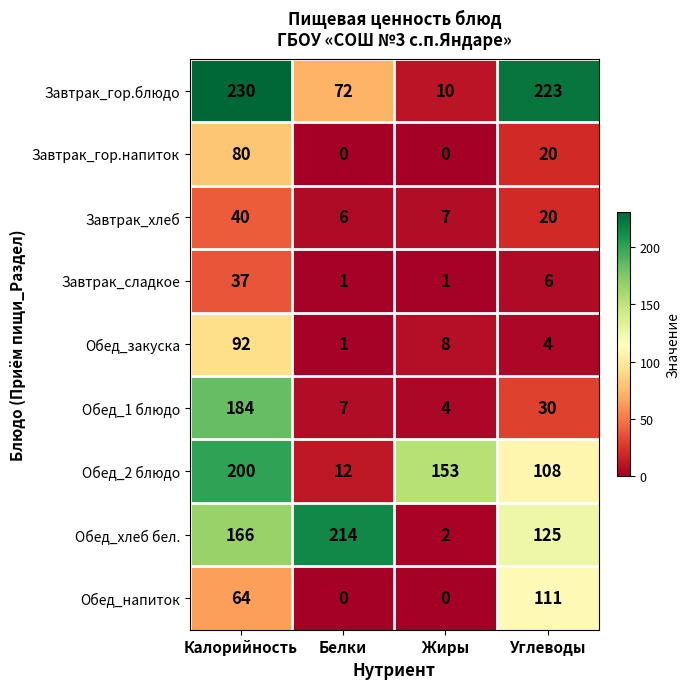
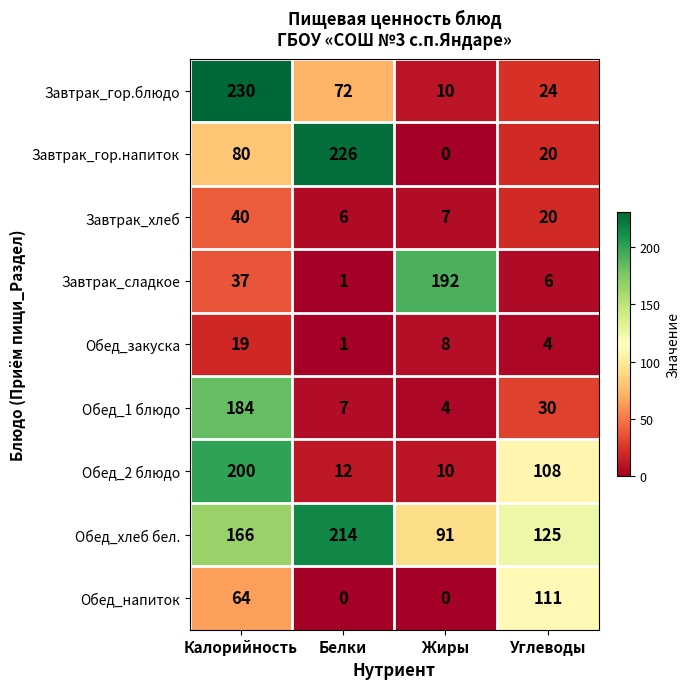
  {
    "Завтрак_гор.блюдо": {
      "Калорийность": 230,
      "Белки": 72,
      "Жиры": 10,
-     "Углеводы": 223
+     "Углеводы": 24
    },
    "Завтрак_гор.напиток": {
      "Калорийность": 80,
-     "Белки": 0,
+     "Белки": 226,
      "Жиры": 0,
      "Углеводы": 20
    },
    "Завтрак_хлеб": {
      "Калорийность": 40,
      "Белки": 6,
      "Жиры": 7,
      "Углеводы": 20
    },
    "Завтрак_сладкое": {
      "Калорийность": 37,
      "Белки": 1,
-     "Жиры": 1,
+     "Жиры": 192,
      "Углеводы": 6
    },
    "Обед_закуска": {
-     "Калорийность": 92,
+     "Калорийность": 19,
      "Белки": 1,
      "Жиры": 8,
      "Углеводы": 4
    },
    "Обед_1 блюдо": {
      "Калорийность": 184,
      "Белки": 7,
      "Жиры": 4,
      "Углеводы": 30
    },
    "Обед_2 блюдо": {
      "Калорийность": 200,
      "Белки": 12,
-     "Жиры": 153,
+     "Жиры": 10,
      "Углеводы": 108
    },
    "Обед_хлеб бел.": {
      "Калорийность": 166,
      "Белки": 214,
-     "Жиры": 2,
+     "Жиры": 91,
      "Углеводы": 125
    },
    "Обед_напиток": {
      "Калорийность": 64,
      "Белки": 0,
      "Жиры": 0,
      "Углеводы": 111
    }
  }
